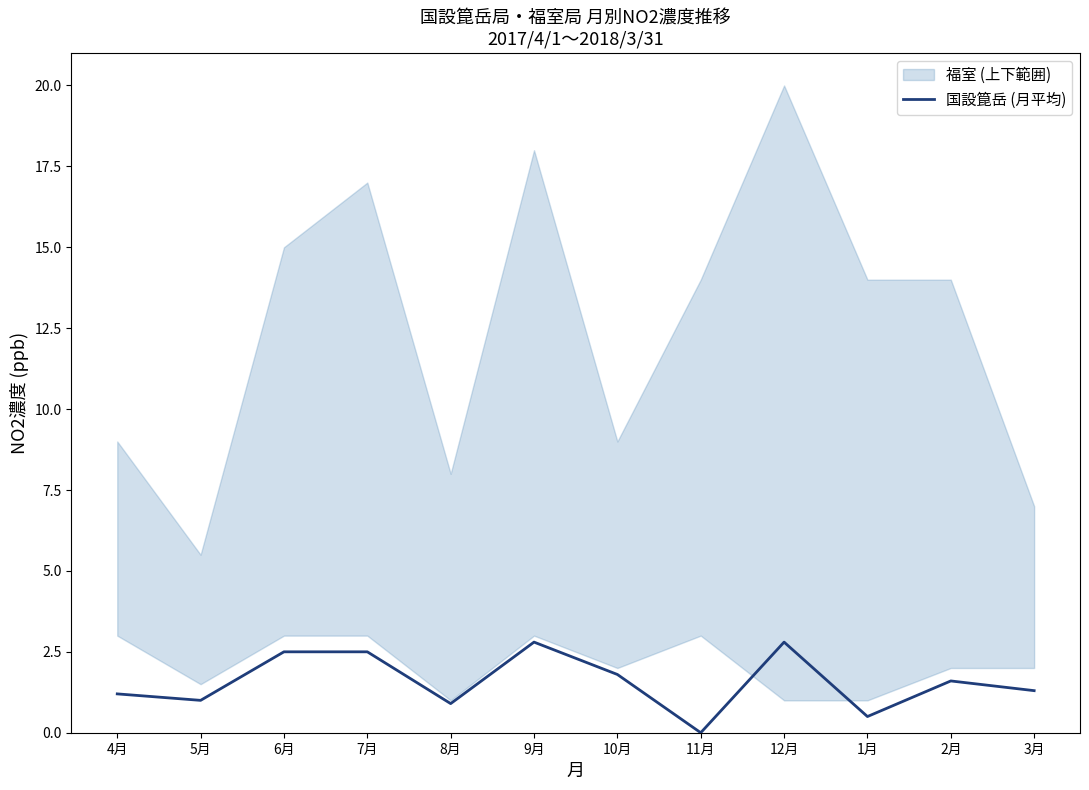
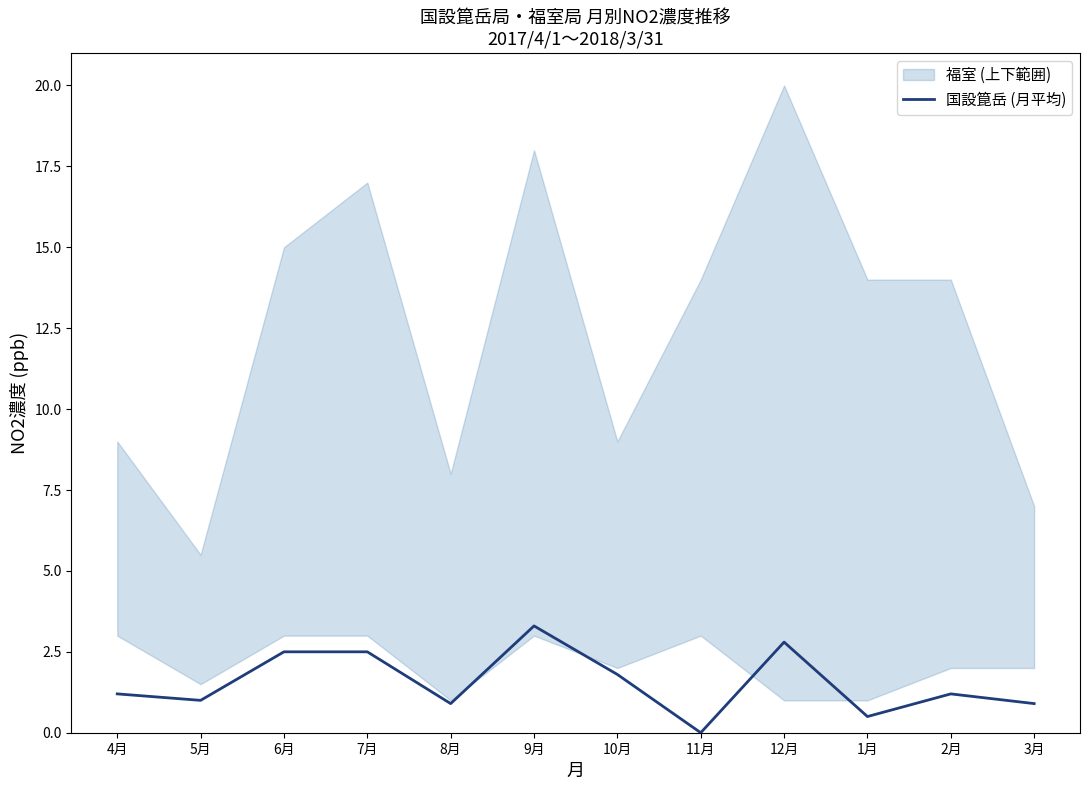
  {
    "国設箟岳 (月平均)": {
      "4月": 1.2,
      "5月": 1.0,
      "6月": 2.5,
      "7月": 2.5,
      "8月": 0.9,
-     "9月": 2.8,
+     "9月": 3.3,
      "10月": 1.8,
      "11月": 0.0,
      "12月": 2.8,
      "1月": 0.5,
-     "2月": 1.6,
-     "3月": 1.3
+     "2月": 1.2,
+     "3月": 0.9
    }
  }
